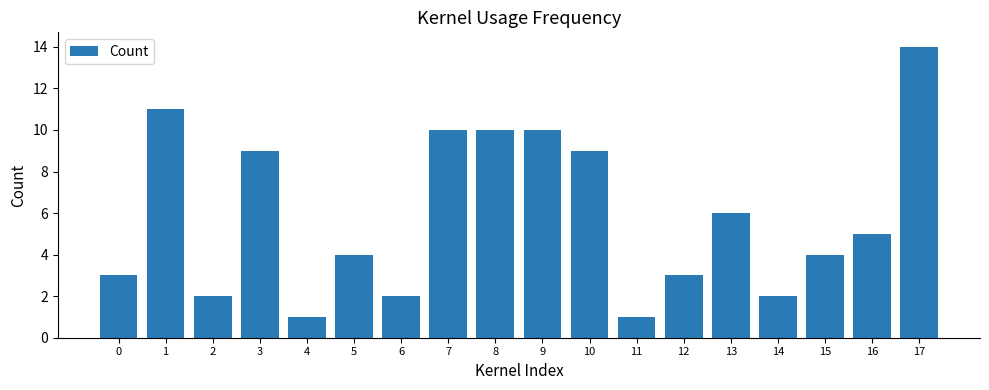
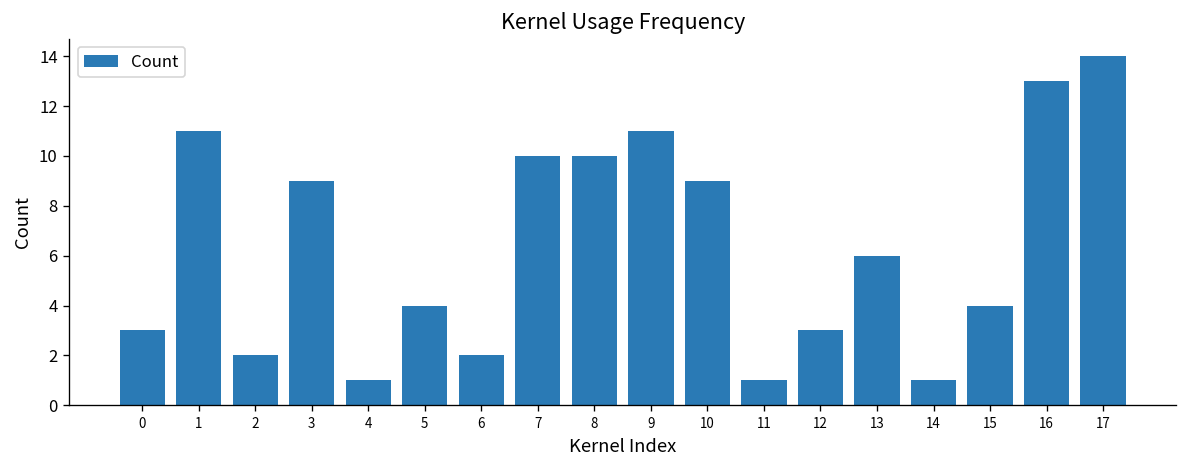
  {
    "0": 3,
    "1": 11,
    "2": 2,
    "3": 9,
    "4": 1,
    "5": 4,
    "6": 2,
    "7": 10,
    "8": 10,
-   "9": 10,
+   "9": 11,
    "10": 9,
    "11": 1,
    "12": 3,
    "13": 6,
-   "14": 2,
+   "14": 1,
    "15": 4,
-   "16": 5,
+   "16": 13,
    "17": 14
  }
